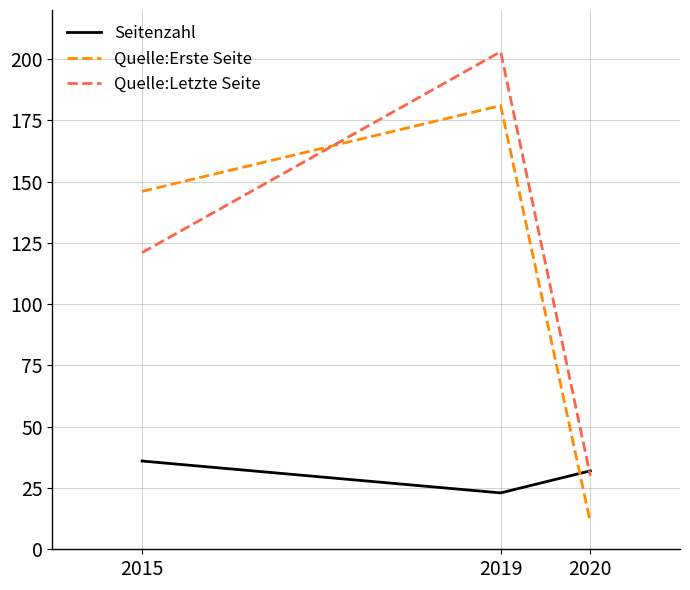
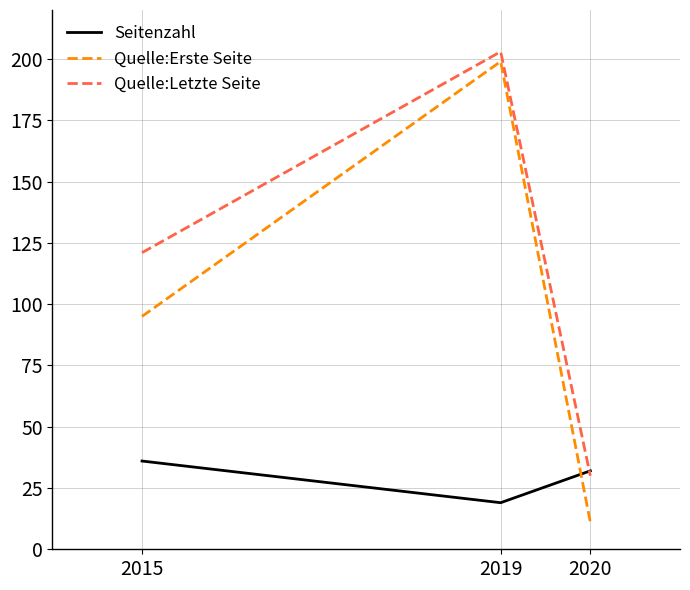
  {
    "Seitenzahl": {
      "2015": 36,
-     "2019": 23,
+     "2019": 19,
      "2020": 32
    },
    "Quelle:Erste Seite": {
-     "2015": 146,
-     "2019": 181,
+     "2015": 95,
+     "2019": 199,
      "2020": 11
    },
    "Quelle:Letzte Seite": {
      "2015": 121,
      "2019": 203,
      "2020": 30
    }
  }
